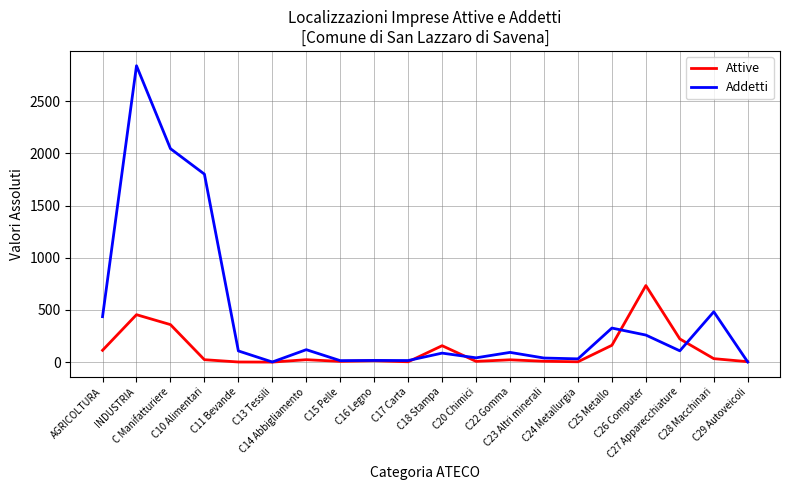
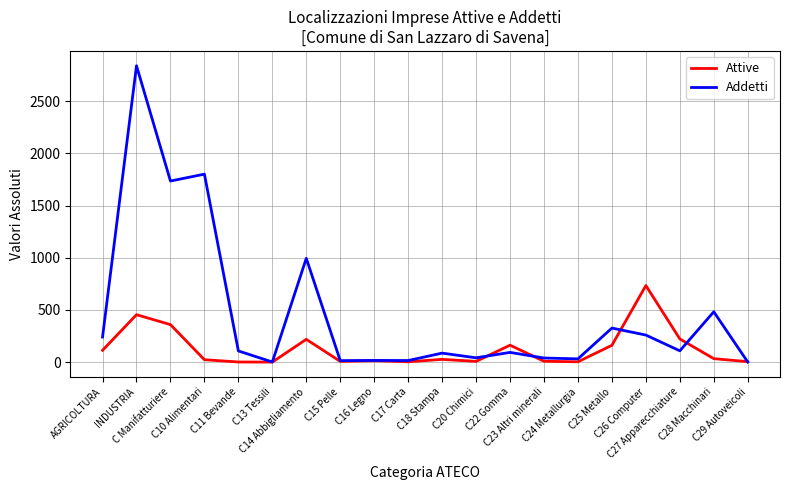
  {
    "Attive": {
      "AGRICOLTURA": 110,
      "INDUSTRIA": 460,
      "C Manifatturiere": 360,
      "C10 Alimentari": 20,
      "C11 Bevande": 0,
-     "C14 Abbigliamento": 20,
-     "C18 Stampa": 160,
+     "C14 Abbigliamento": 220,
+     "C18 Stampa": 30,
      "C20 Chimici": 10,
-     "C22 Gomma": 20,
+     "C22 Gomma": 160,
      "C23 Altri minerali": 10,
      "C24 Metallurgia": 0,
      "C25 Metallo": 160,
      "C26 Computer": 730,
      "C27 Apparecchiature": 220,
      "C28 Macchinari": 30
    },
    "Addetti": {
-     "AGRICOLTURA": 440,
+     "AGRICOLTURA": 240,
      "INDUSTRIA": 2840,
-     "C Manifatturiere": 2050,
+     "C Manifatturiere": 1740,
      "C10 Alimentari": 1800,
      "C11 Bevande": 110,
-     "C14 Abbigliamento": 120,
+     "C14 Abbigliamento": 1000,
      "C18 Stampa": 90,
      "C20 Chimici": 40,
      "C22 Gomma": 90,
      "C23 Altri minerali": 40,
      "C24 Metallurgia": 30,
      "C25 Metallo": 330,
      "C26 Computer": 260,
      "C27 Apparecchiature": 110,
      "C28 Macchinari": 480
    }
  }
